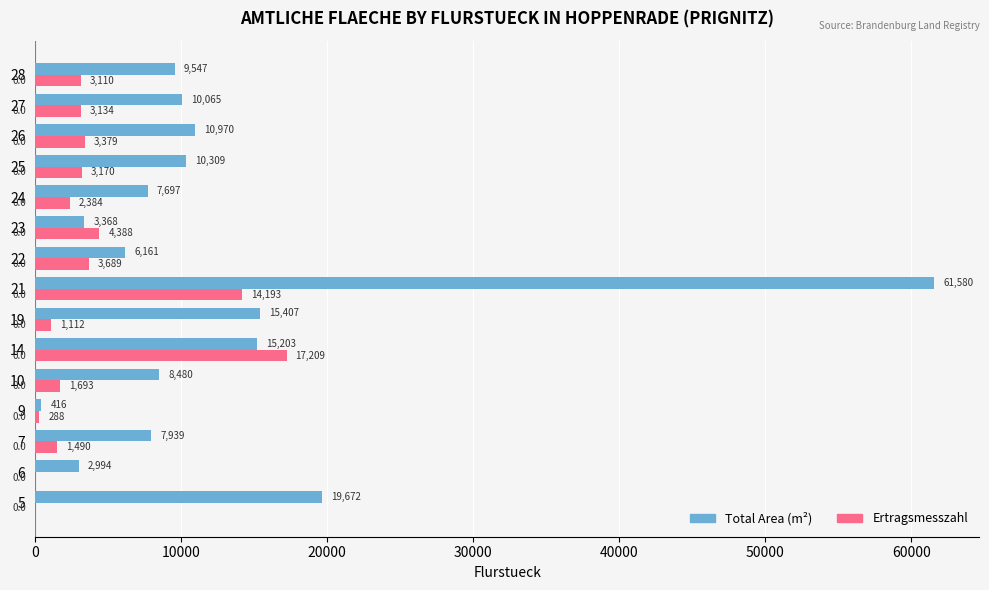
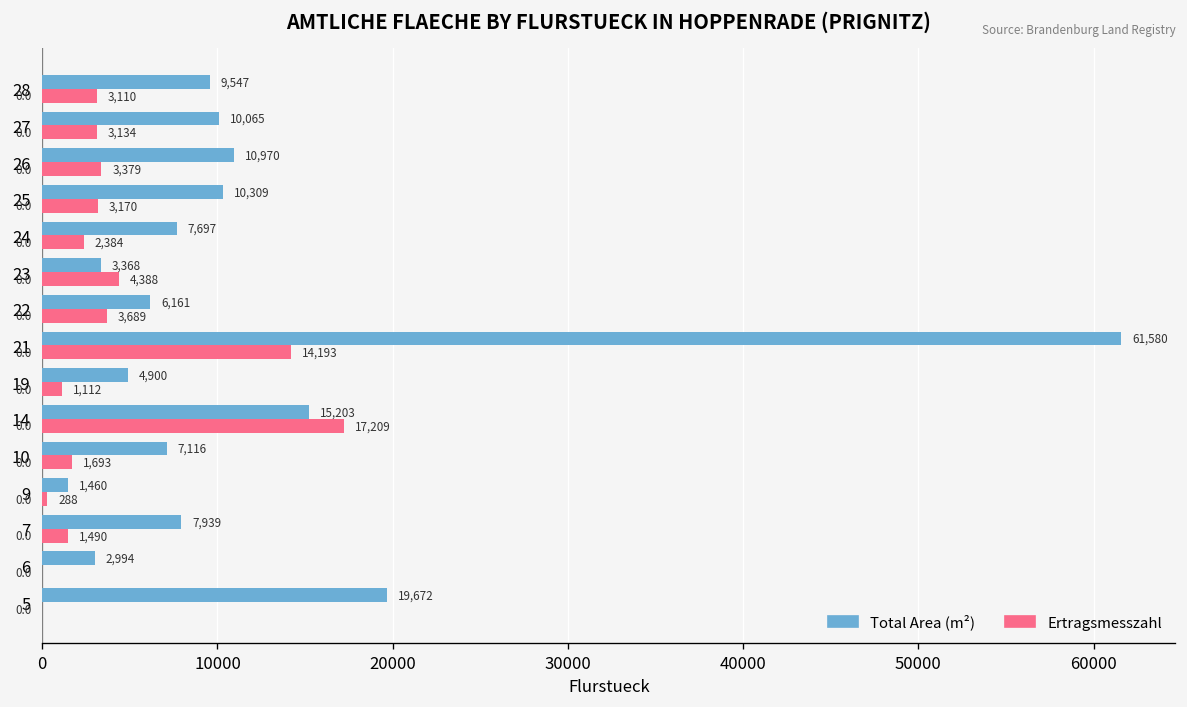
  {
    "Total Area (m²)": {
      "28": "9,547",
      "27": "10,065",
      "26": "10,970",
      "25": "10,309",
      "24": "7,697",
      "23": "3,368",
      "22": "6,161",
      "21": "61,580",
-     "19": "15,407",
+     "19": "4,900",
      "14": "15,203",
-     "10": "8,480",
-     "9": "416",
+     "10": "7,116",
+     "9": "1,460",
      "7": "7,939",
      "6": "2,994",
      "5": "19,672"
    },
    "Ertragsmesszahl": {
      "28": "3,110",
      "27": "3,134",
      "26": "3,379",
      "25": "3,170",
      "24": "2,384",
      "23": "4,388",
      "22": "3,689",
      "21": "14,193",
      "19": "1,112",
      "14": "17,209",
      "10": "1,693",
      "9": "288",
      "7": "1,490",
      "6": "0.0",
      "5": "0.0"
    }
  }
